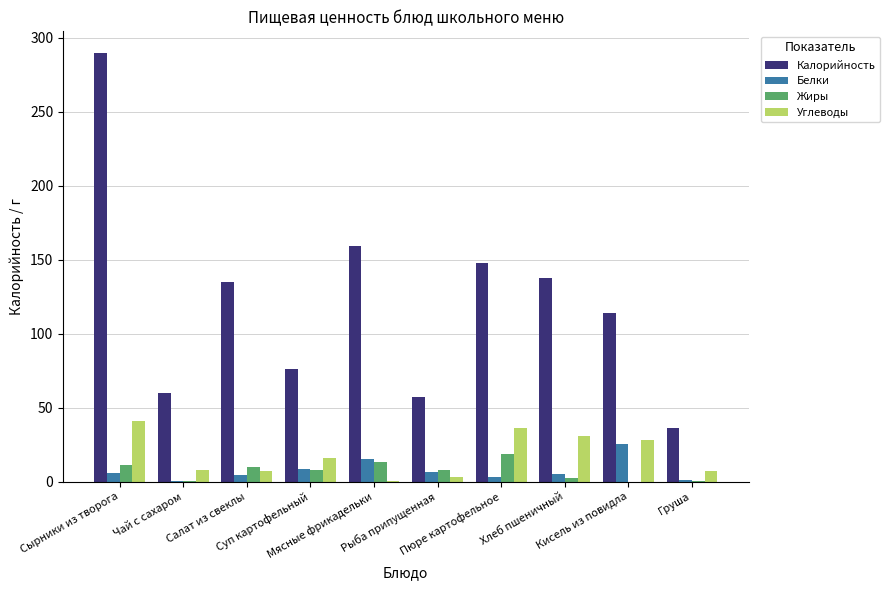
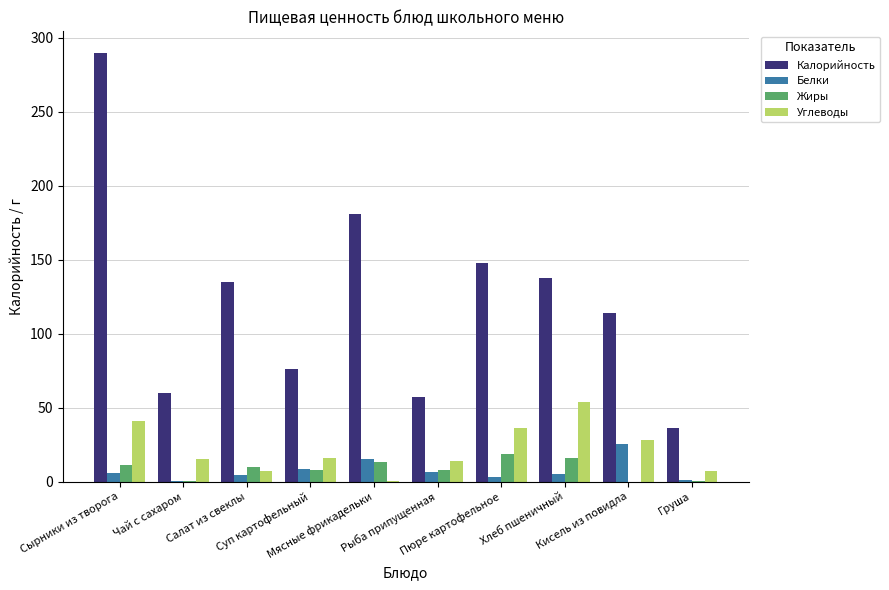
  {
    "Калорийность": {
      "Сырники из творога": 290,
      "Чай с сахаром": 60,
      "Салат из свеклы": 135,
      "Суп картофельный": 76,
-     "Мясные фрикадельки": 159,
+     "Мясные фрикадельки": 181,
      "Рыба припущенная": 57,
      "Пюре картофельное": 148,
      "Хлеб пшеничный": 138,
      "Кисель из повидла": 114,
      "Груша": 36
    },
    "Белки": {
      "Сырники из творога": 6,
      "Салат из свеклы": 5,
      "Суп картофельный": 8,
      "Мясные фрикадельки": 15,
      "Рыба припущенная": 7,
      "Пюре картофельное": 3,
      "Хлеб пшеничный": 5,
      "Кисель из повидла": 25
    },
    "Жиры": {
      "Сырники из творога": 11,
      "Салат из свеклы": 10,
      "Суп картофельный": 8,
      "Мясные фрикадельки": 13,
      "Рыба припущенная": 8,
      "Пюре картофельное": 19,
-     "Хлеб пшеничный": 3,
+     "Хлеб пшеничный": 16,
      "Кисель из повидла": 0
    },
    "Углеводы": {
      "Сырники из творога": 41,
-     "Чай с сахаром": 8,
+     "Чай с сахаром": 15,
      "Салат из свеклы": 7,
      "Суп картофельный": 16,
-     "Рыба припущенная": 3,
+     "Рыба припущенная": 14,
      "Пюре картофельное": 36,
-     "Хлеб пшеничный": 31,
+     "Хлеб пшеничный": 54,
      "Кисель из повидла": 28,
      "Груша": 8
    }
  }
